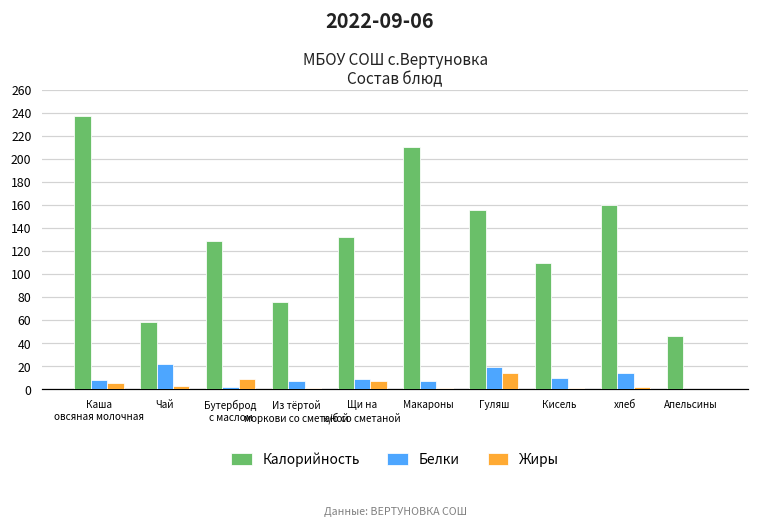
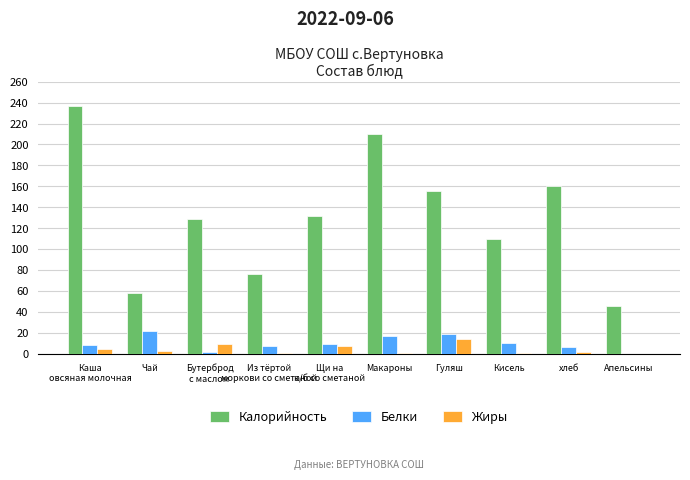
  {
    "Белки": {
      "Каша овсяная молочная": 8,
      "Чай": 22,
-     "Макароны": 7,
+     "Макароны": 17,
      "Гуляш": 19,
      "Кисель": 10,
-     "хлеб": 14,
+     "хлеб": 6,
      "Апельсины": 0
    }
  }
